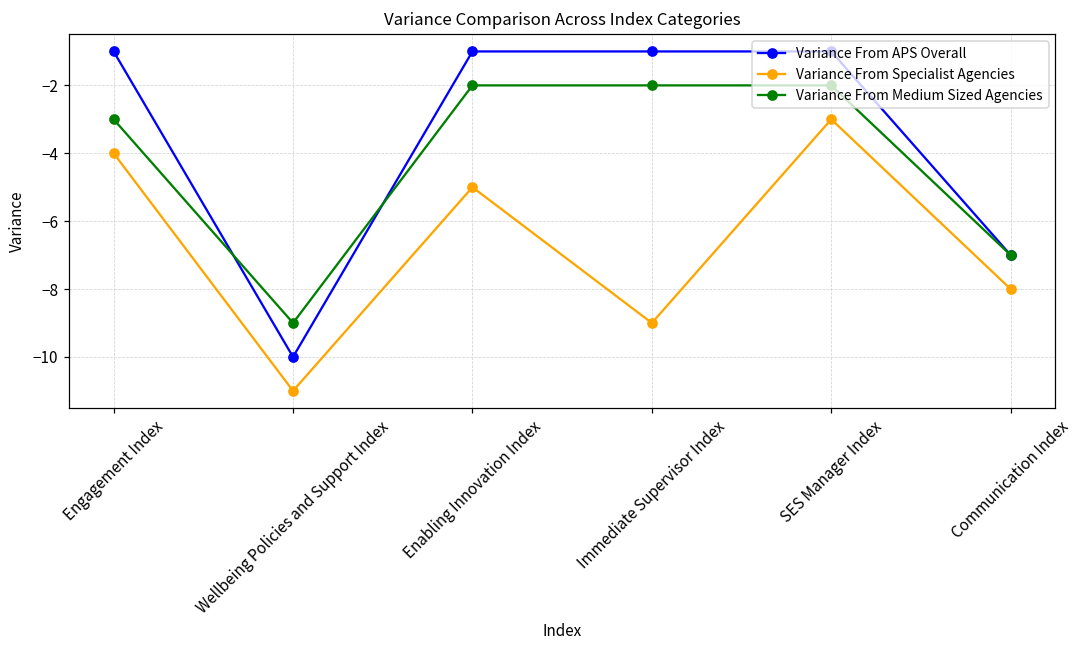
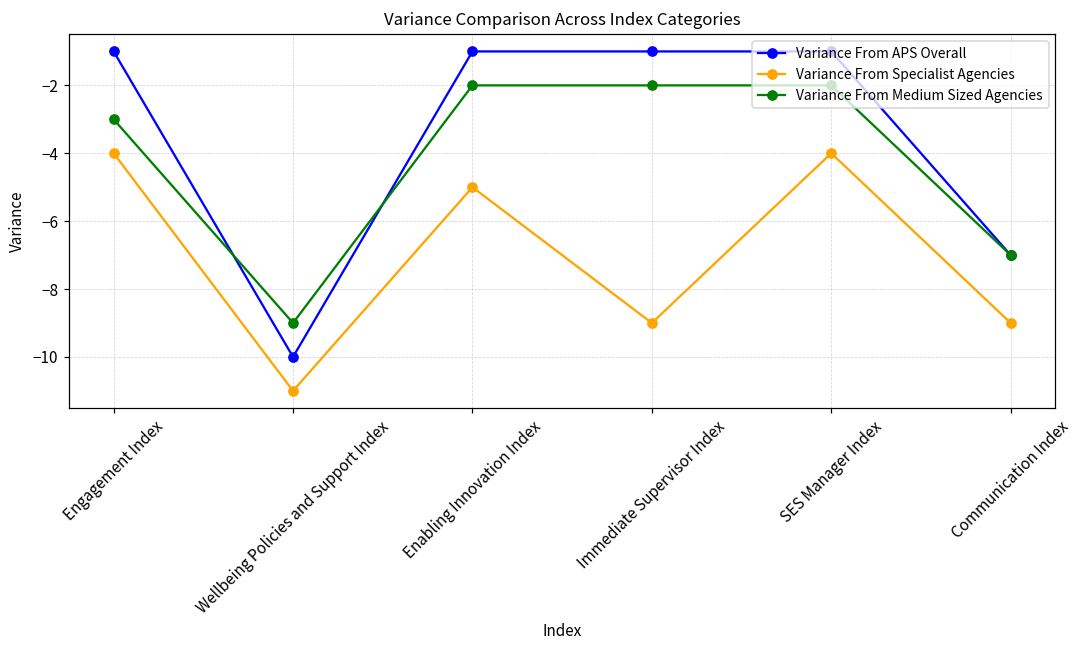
  {
    "Variance From APS Overall": {
      "Engagement Index": -1,
      "Wellbeing Policies and Support Index": -10,
      "Enabling Innovation Index": -1,
      "Immediate Supervisor Index": -1
    },
    "Variance From Specialist Agencies": {
      "Engagement Index": -4,
      "Wellbeing Policies and Support Index": -11,
      "Enabling Innovation Index": -5,
      "Immediate Supervisor Index": -9,
-     "SES Manager Index": -3,
-     "Communication Index": -8
+     "SES Manager Index": -4,
+     "Communication Index": -9
    },
    "Variance From Medium Sized Agencies": {
      "Engagement Index": -3,
      "Wellbeing Policies and Support Index": -9,
      "Enabling Innovation Index": -2,
      "Immediate Supervisor Index": -2
    }
  }
